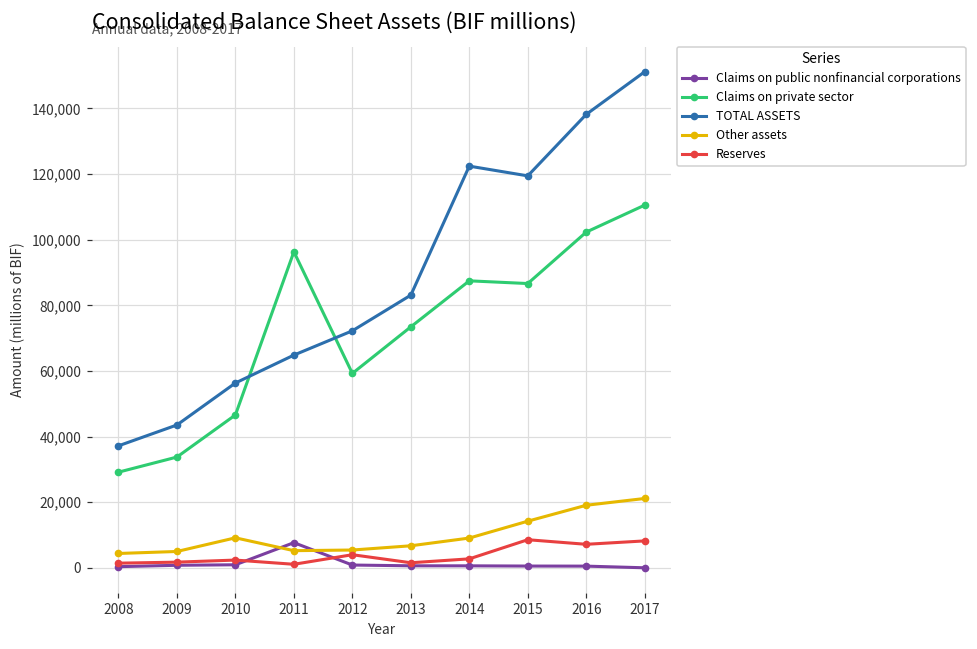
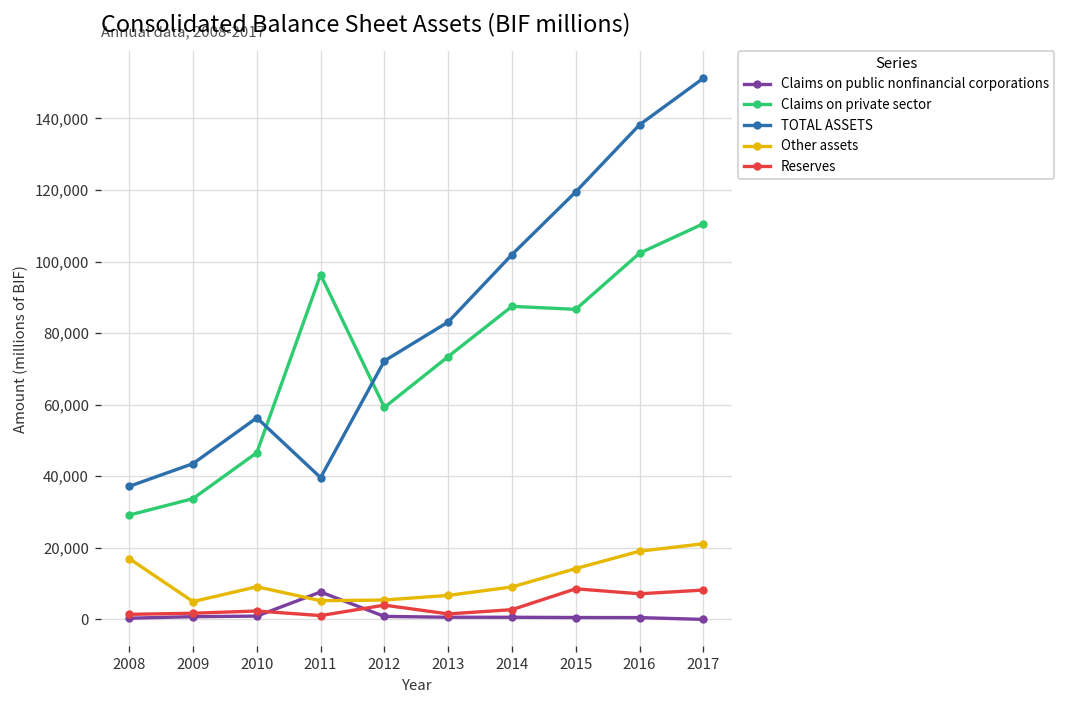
  {
    "Claims on public nonfinancial corporations": {
      "2008": "0",
      "2009": "1,000",
      "2010": "1,000",
      "2011": "8,000",
      "2012": "1,000",
      "2013": "1,000",
      "2014": "1,000",
      "2015": "1,000",
      "2016": "1,000",
      "2017": "0"
    },
    "Claims on private sector": {
      "2008": "29,000",
      "2009": "34,000",
      "2010": "47,000",
      "2011": "96,000",
      "2012": "59,000",
      "2013": "73,000",
      "2014": "87,000",
      "2015": "87,000",
      "2016": "102,000",
      "2017": "111,000"
    },
    "TOTAL ASSETS": {
      "2008": "37,000",
      "2009": "44,000",
      "2010": "56,000",
-     "2011": "65,000",
+     "2011": "40,000",
      "2012": "72,000",
      "2013": "83,000",
-     "2014": "122,000",
+     "2014": "102,000",
      "2015": "119,000",
      "2016": "138,000",
      "2017": "151,000"
    },
    "Other assets": {
-     "2008": "4,000",
+     "2008": "17,000",
      "2009": "5,000",
      "2010": "9,000",
      "2011": "5,000",
      "2012": "5,000",
      "2013": "7,000",
      "2014": "9,000",
      "2015": "14,000",
      "2016": "19,000",
      "2017": "21,000"
    },
    "Reserves": {
      "2008": "1,000",
      "2009": "2,000",
      "2010": "2,000",
      "2011": "1,000",
      "2012": "4,000",
      "2013": "2,000",
      "2014": "3,000",
      "2015": "9,000",
      "2016": "7,000",
      "2017": "8,000"
    }
  }
